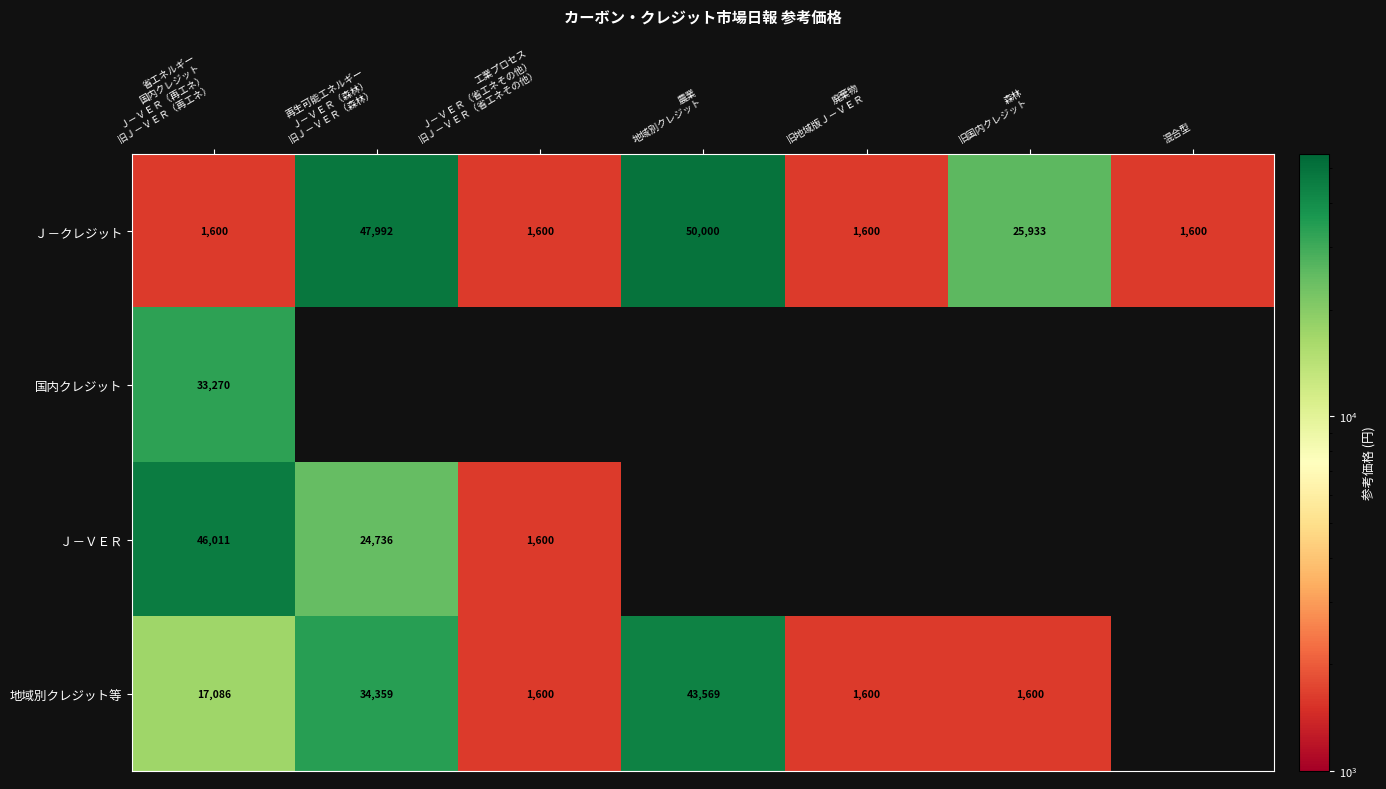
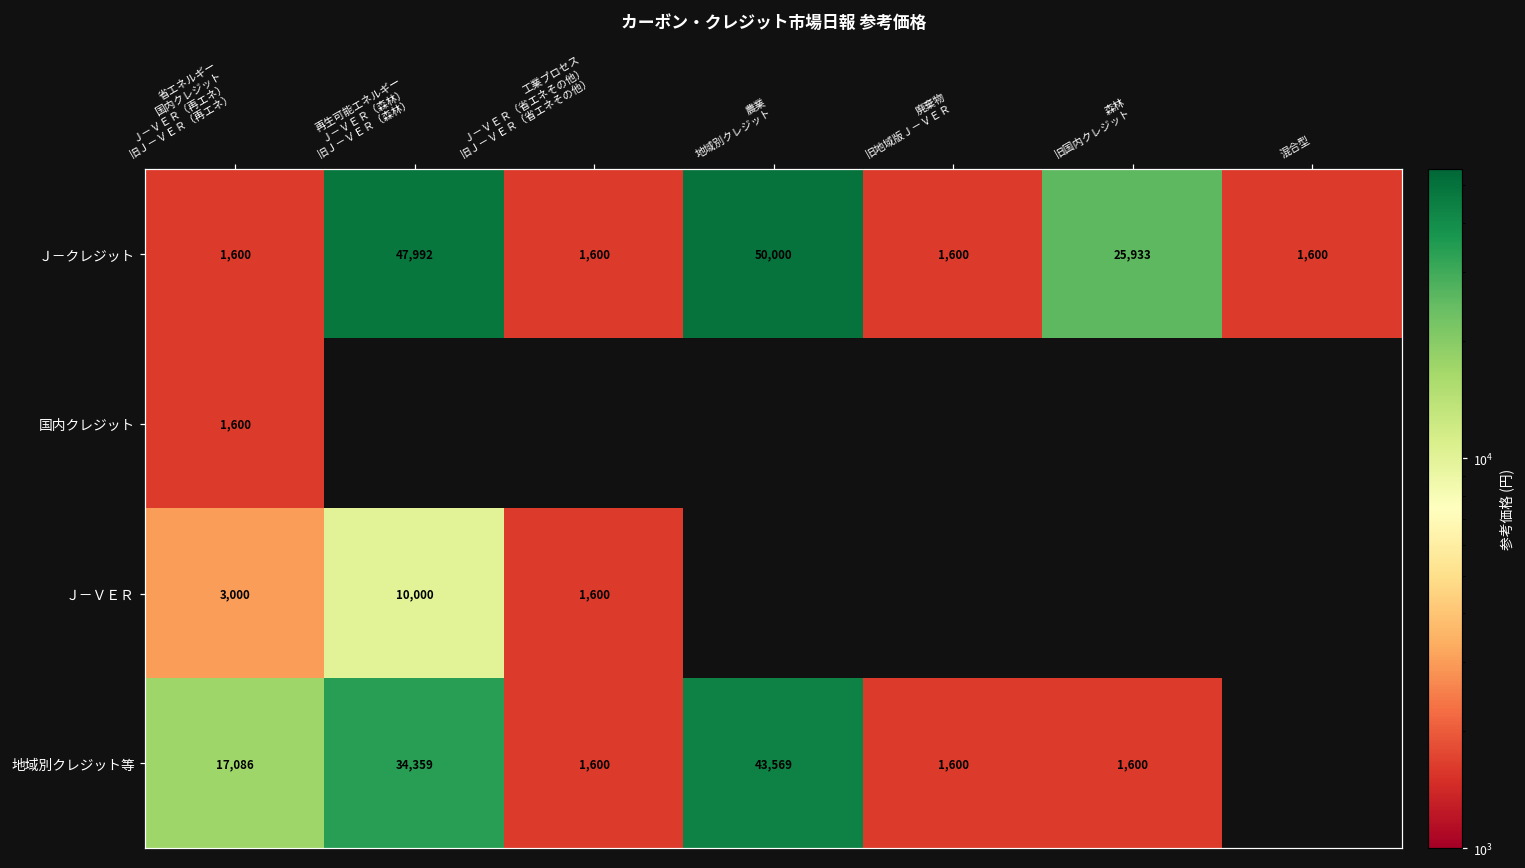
  {
    "Ｊ－クレジット": {
      "省エネルギー 国内クレジット Ｊ－ＶＥＲ（再エネ） 旧Ｊ－ＶＥＲ（再エネ）": "1,600",
      "再生可能エネルギー Ｊ－ＶＥＲ（森林） 旧Ｊ－ＶＥＲ（森林）": "47,992",
      "工業プロセス Ｊ－ＶＥＲ（省エネその他） 旧Ｊ－ＶＥＲ（省エネその他）": "1,600",
      "農業 地域別クレジット": "50,000",
      "廃棄物 旧地域版Ｊ－ＶＥＲ": "1,600",
      "森林 旧国内クレジット": "25,933",
      "混合型": "1,600"
    },
    "国内クレジット": {
-     "省エネルギー 国内クレジット Ｊ－ＶＥＲ（再エネ） 旧Ｊ－ＶＥＲ（再エネ）": "33,270"
+     "省エネルギー 国内クレジット Ｊ－ＶＥＲ（再エネ） 旧Ｊ－ＶＥＲ（再エネ）": "1,600"
    },
    "Ｊ－ＶＥＲ": {
-     "省エネルギー 国内クレジット Ｊ－ＶＥＲ（再エネ） 旧Ｊ－ＶＥＲ（再エネ）": "46,011",
-     "再生可能エネルギー Ｊ－ＶＥＲ（森林） 旧Ｊ－ＶＥＲ（森林）": "24,736",
+     "省エネルギー 国内クレジット Ｊ－ＶＥＲ（再エネ） 旧Ｊ－ＶＥＲ（再エネ）": "3,000",
+     "再生可能エネルギー Ｊ－ＶＥＲ（森林） 旧Ｊ－ＶＥＲ（森林）": "10,000",
      "工業プロセス Ｊ－ＶＥＲ（省エネその他） 旧Ｊ－ＶＥＲ（省エネその他）": "1,600"
    },
    "地域別クレジット等": {
      "省エネルギー 国内クレジット Ｊ－ＶＥＲ（再エネ） 旧Ｊ－ＶＥＲ（再エネ）": "17,086",
      "再生可能エネルギー Ｊ－ＶＥＲ（森林） 旧Ｊ－ＶＥＲ（森林）": "34,359",
      "工業プロセス Ｊ－ＶＥＲ（省エネその他） 旧Ｊ－ＶＥＲ（省エネその他）": "1,600",
      "農業 地域別クレジット": "43,569",
      "廃棄物 旧地域版Ｊ－ＶＥＲ": "1,600",
      "森林 旧国内クレジット": "1,600"
    }
  }
